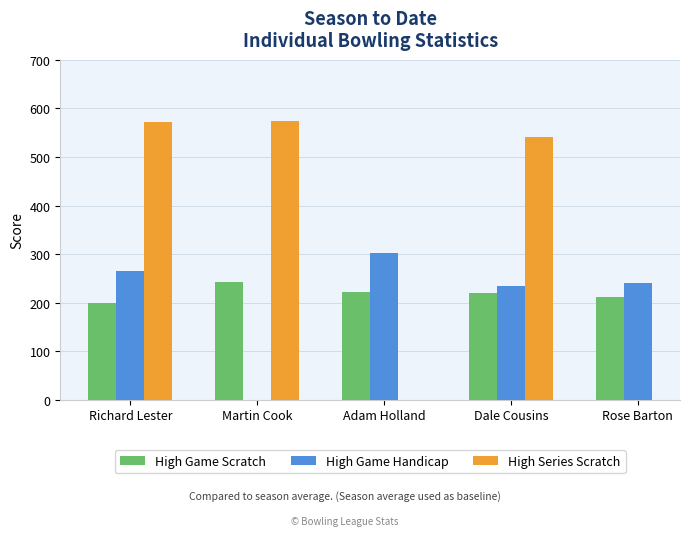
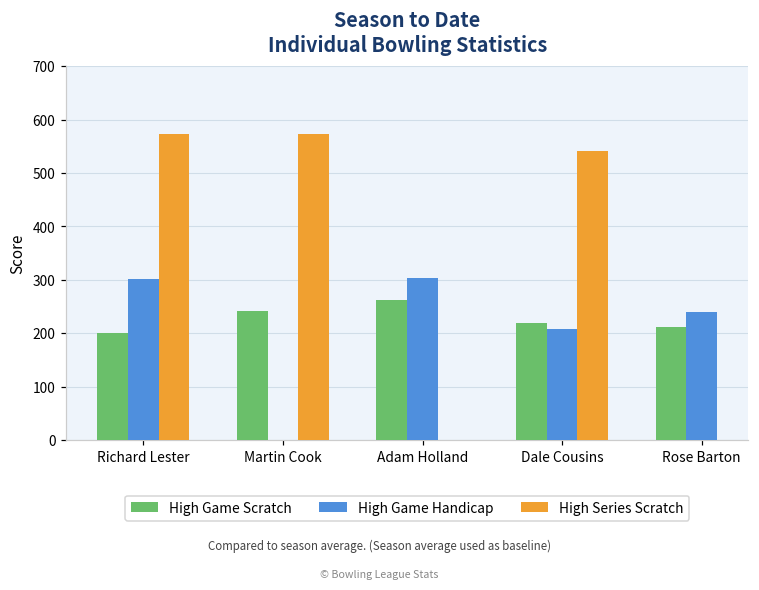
  {
    "High Game Scratch": {
      "Richard Lester": 200,
      "Martin Cook": 240,
-     "Adam Holland": 220,
+     "Adam Holland": 260,
      "Dale Cousins": 220,
      "Rose Barton": 210
    },
    "High Game Handicap": {
-     "Richard Lester": 270,
+     "Richard Lester": 300,
      "Adam Holland": 300,
-     "Dale Cousins": 240,
+     "Dale Cousins": 210,
      "Rose Barton": 240
    }
  }
